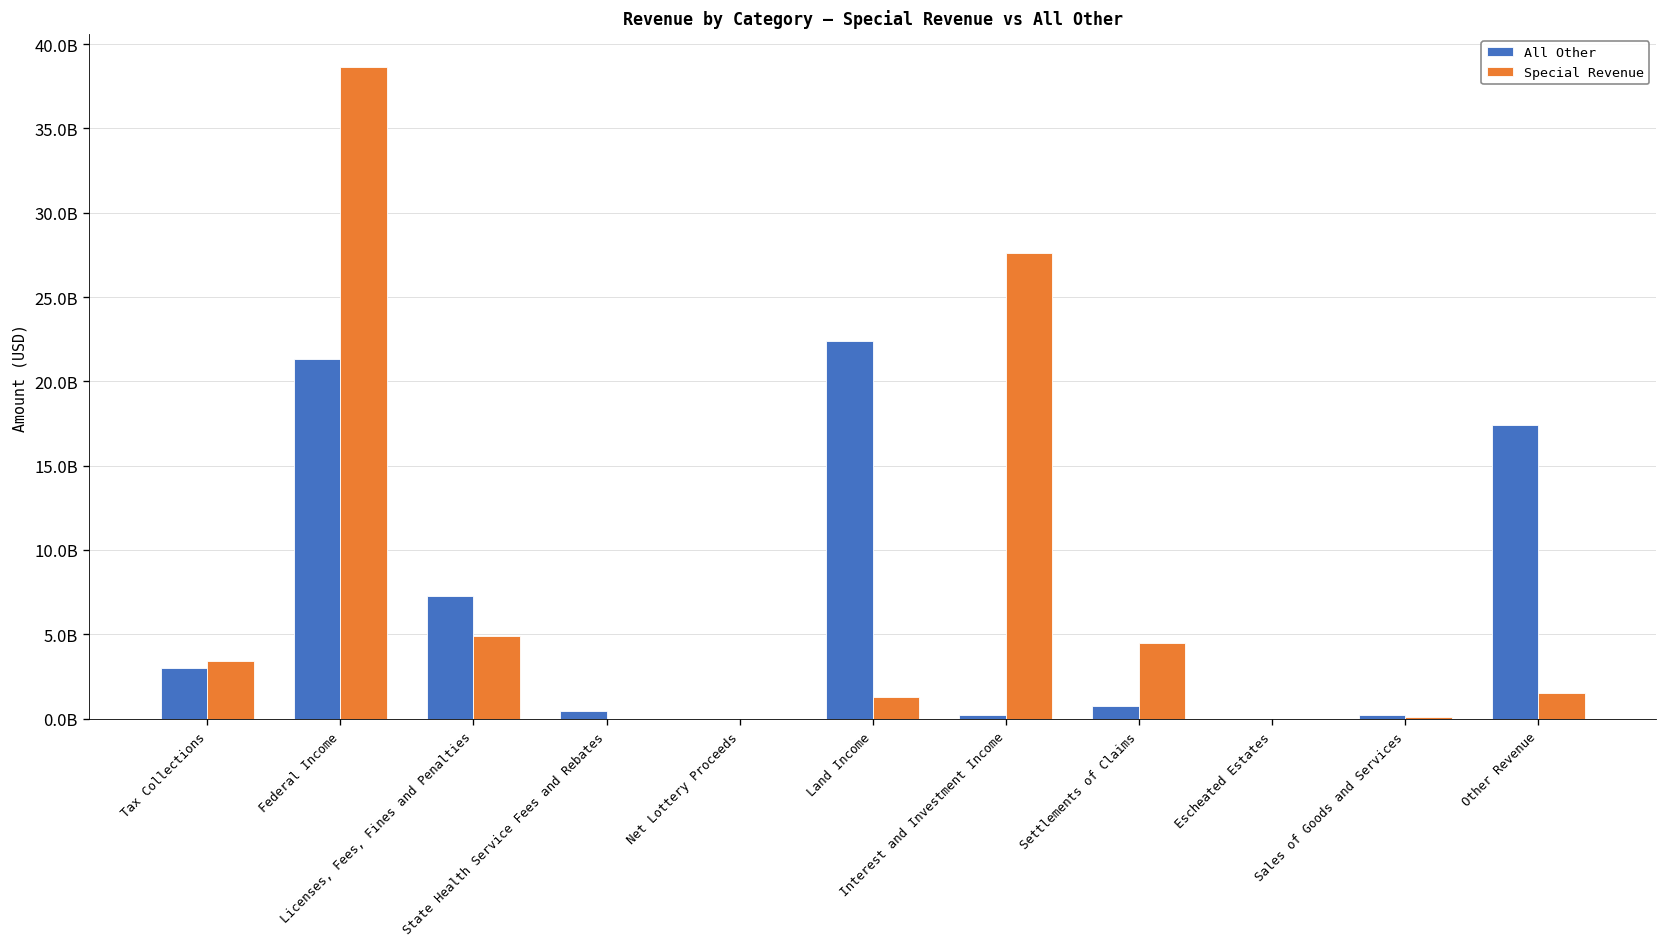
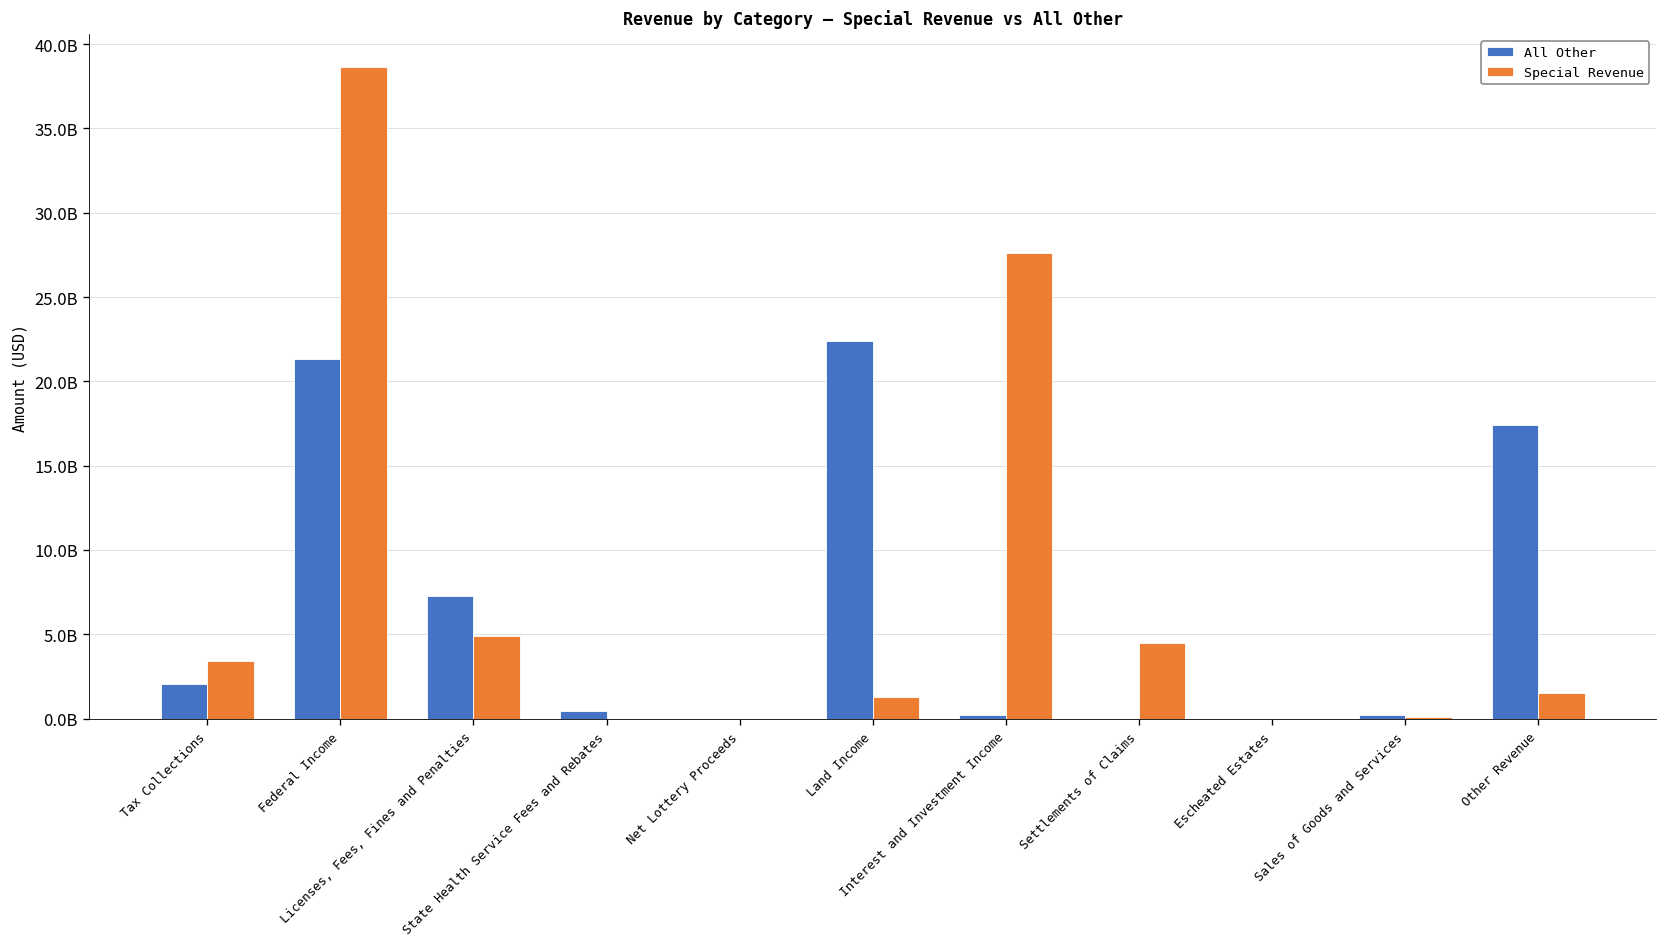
  {
    "All Other": {
-     "Tax Collections": 3000000000,
+     "Tax Collections": 2100000000,
      "Federal Income": 21300000000,
      "Licenses, Fees, Fines and Penalties": 7300000000,
      "State Health Service Fees and Rebates": 400000000,
      "Net Lottery Proceeds": 0,
      "Land Income": 22400000000,
      "Interest and Investment Income": 200000000,
-     "Settlements of Claims": 800000000,
+     "Settlements of Claims": 0,
      "Escheated Estates": 0,
      "Sales of Goods and Services": 200000000,
      "Other Revenue": 17400000000
    },
    "Special Revenue": {
      "Tax Collections": 3400000000,
      "Federal Income": 38600000000,
      "Licenses, Fees, Fines and Penalties": 4900000000,
      "State Health Service Fees and Rebates": 0,
      "Net Lottery Proceeds": 0,
      "Land Income": 1300000000,
      "Interest and Investment Income": 27600000000,
      "Settlements of Claims": 4500000000,
      "Escheated Estates": 0,
      "Other Revenue": 1500000000
    }
  }
